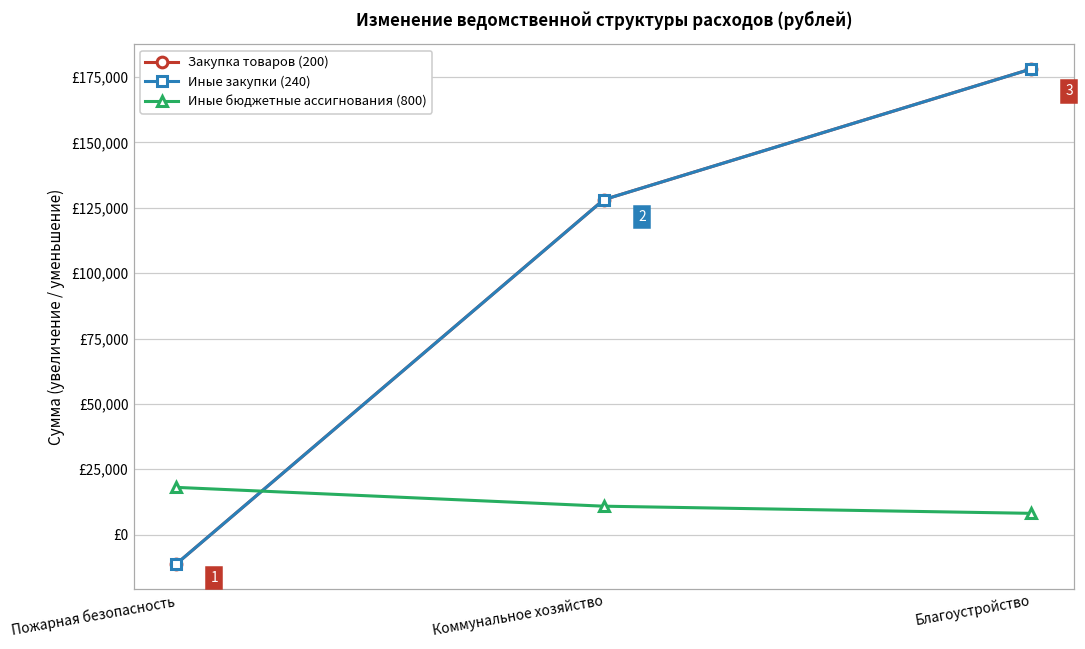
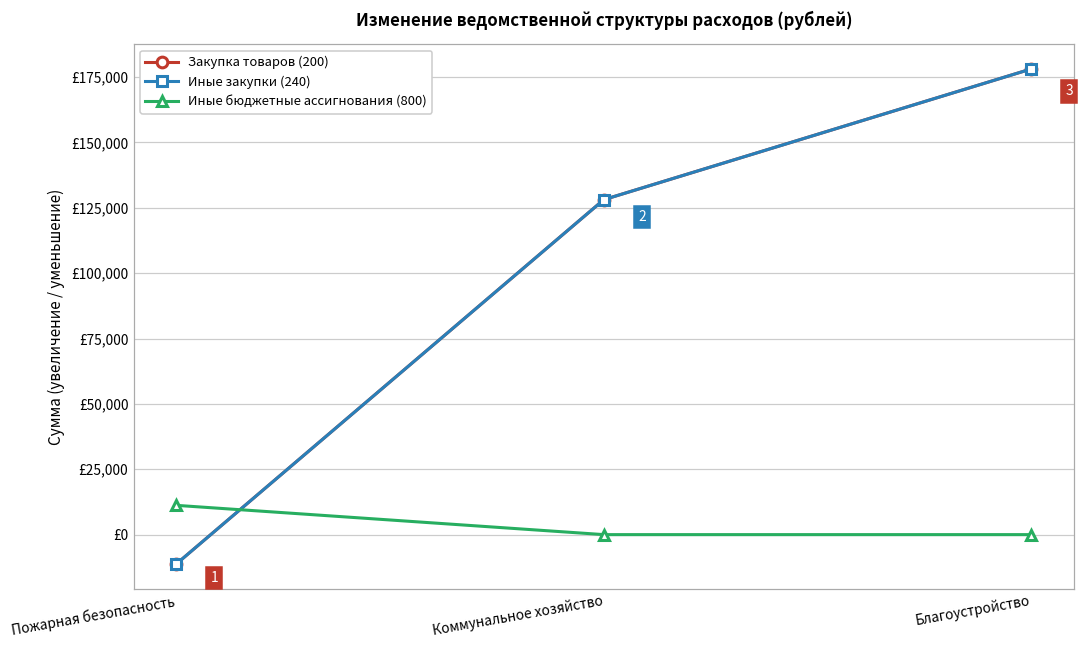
  {
    "Иные закупки (240)": {
      "Пожарная безопасность": "£-11,000",
      "Коммунальное хозяйство": "£128,000",
      "Благоустройство": "£178,000"
    },
    "Иные бюджетные ассигнования (800)": {
-     "Пожарная безопасность": "£18,000",
-     "Коммунальное хозяйство": "£11,000",
-     "Благоустройство": "£8,000"
+     "Пожарная безопасность": "£11,000",
+     "Коммунальное хозяйство": "£0",
+     "Благоустройство": "£0"
    }
  }
